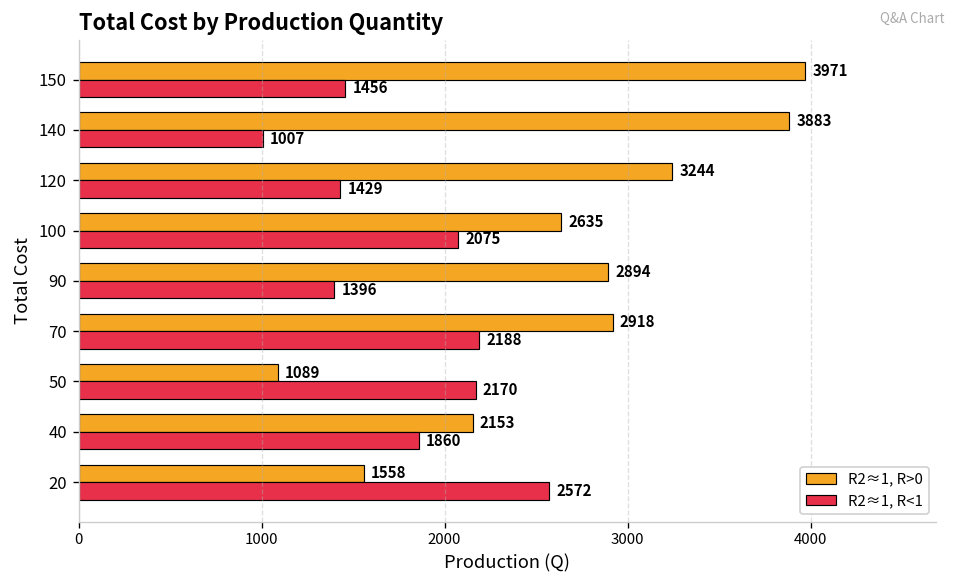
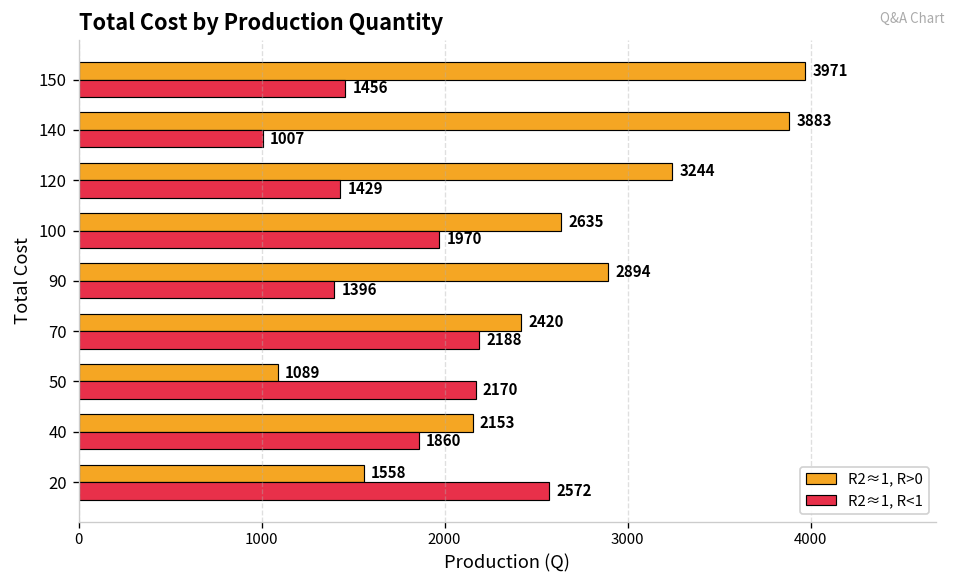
  {
    "R2≈1, R>0": {
      "150": 3971,
      "140": 3883,
      "120": 3244,
      "100": 2635,
      "90": 2894,
-     "70": 2918,
+     "70": 2420,
      "50": 1089,
      "40": 2153,
      "20": 1558
    },
    "R2≈1, R<1": {
      "150": 1456,
      "140": 1007,
      "120": 1429,
-     "100": 2075,
+     "100": 1970,
      "90": 1396,
      "70": 2188,
      "50": 2170,
      "40": 1860,
      "20": 2572
    }
  }
